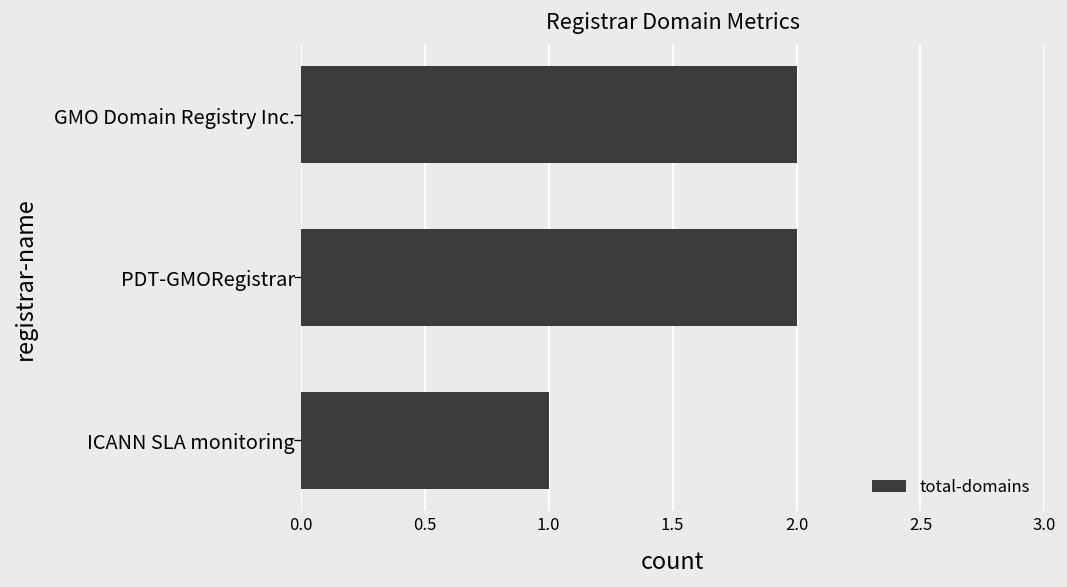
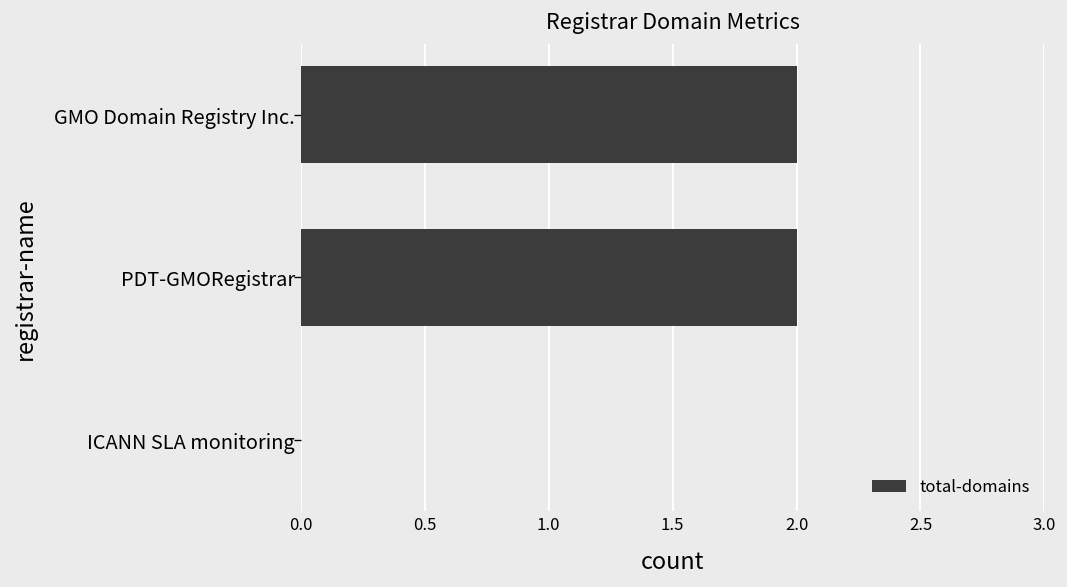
  {
    "GMO Domain Registry Inc.": 2,
    "PDT-GMORegistrar": 2,
-   "ICANN SLA monitoring": 1
+   "ICANN SLA monitoring": 0
  }
